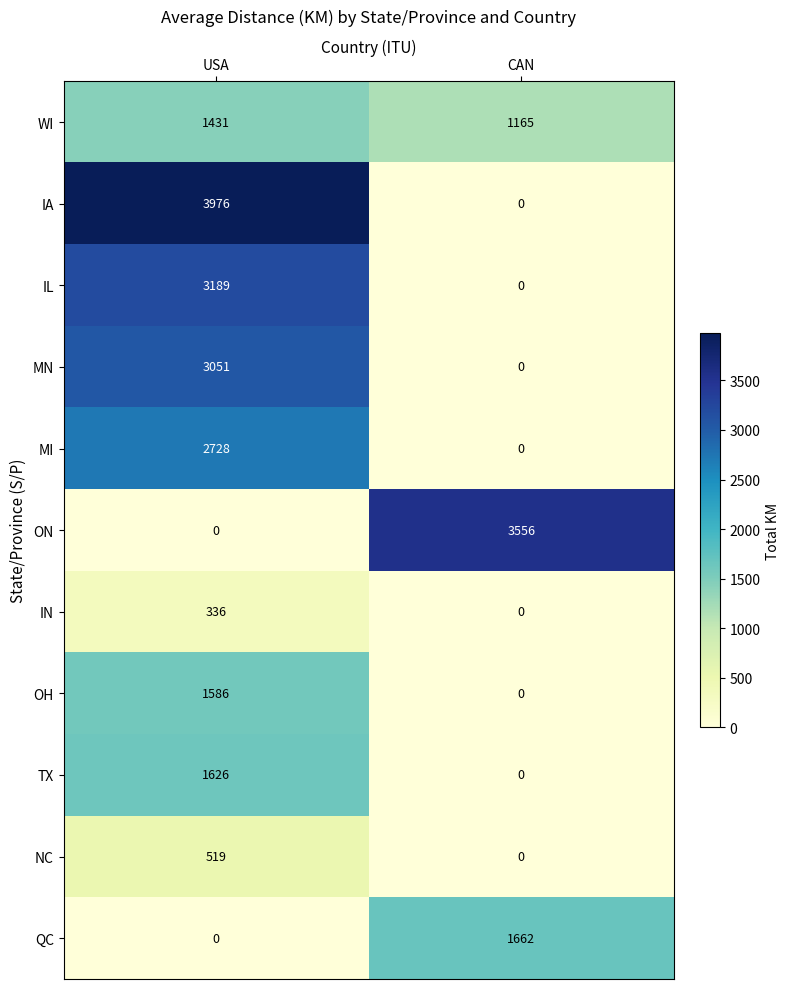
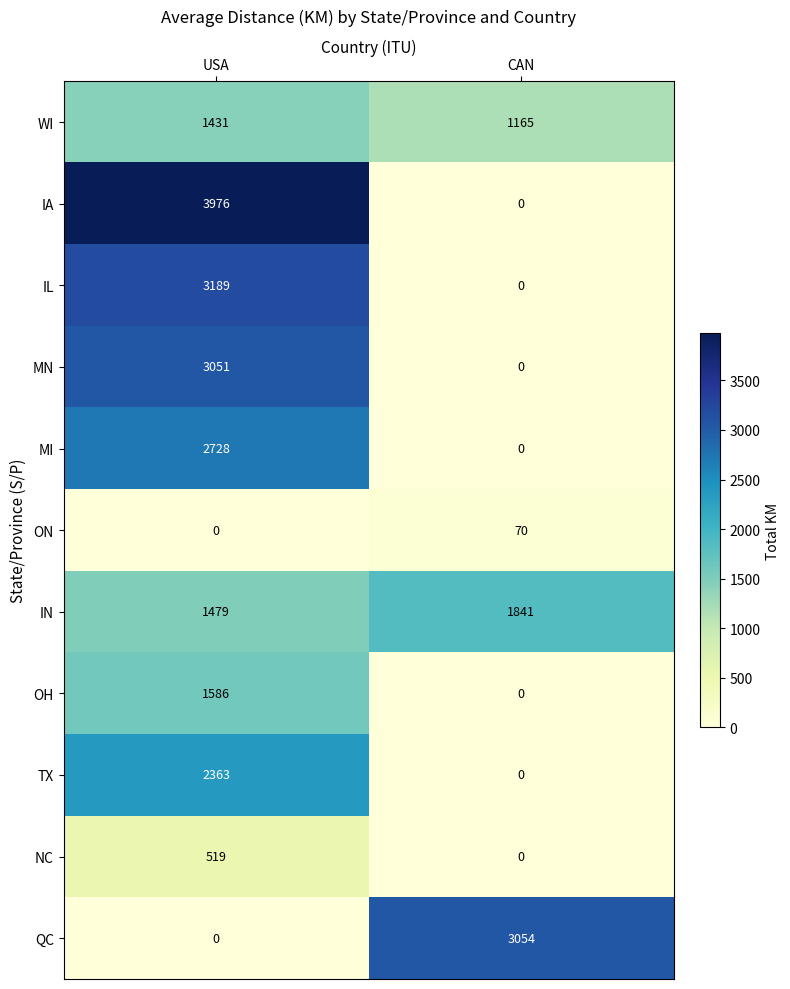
  {
    "WI": {
      "USA": 1431,
      "CAN": 1165
    },
    "IA": {
      "USA": 3976,
      "CAN": 0
    },
    "IL": {
      "USA": 3189,
      "CAN": 0
    },
    "MN": {
      "USA": 3051,
      "CAN": 0
    },
    "MI": {
      "USA": 2728,
      "CAN": 0
    },
    "ON": {
      "USA": 0,
-     "CAN": 3556
+     "CAN": 70
    },
    "IN": {
-     "USA": 336,
-     "CAN": 0
+     "USA": 1479,
+     "CAN": 1841
    },
    "OH": {
      "USA": 1586,
      "CAN": 0
    },
    "TX": {
-     "USA": 1626,
+     "USA": 2363,
      "CAN": 0
    },
    "NC": {
      "USA": 519,
      "CAN": 0
    },
    "QC": {
      "USA": 0,
-     "CAN": 1662
+     "CAN": 3054
    }
  }
